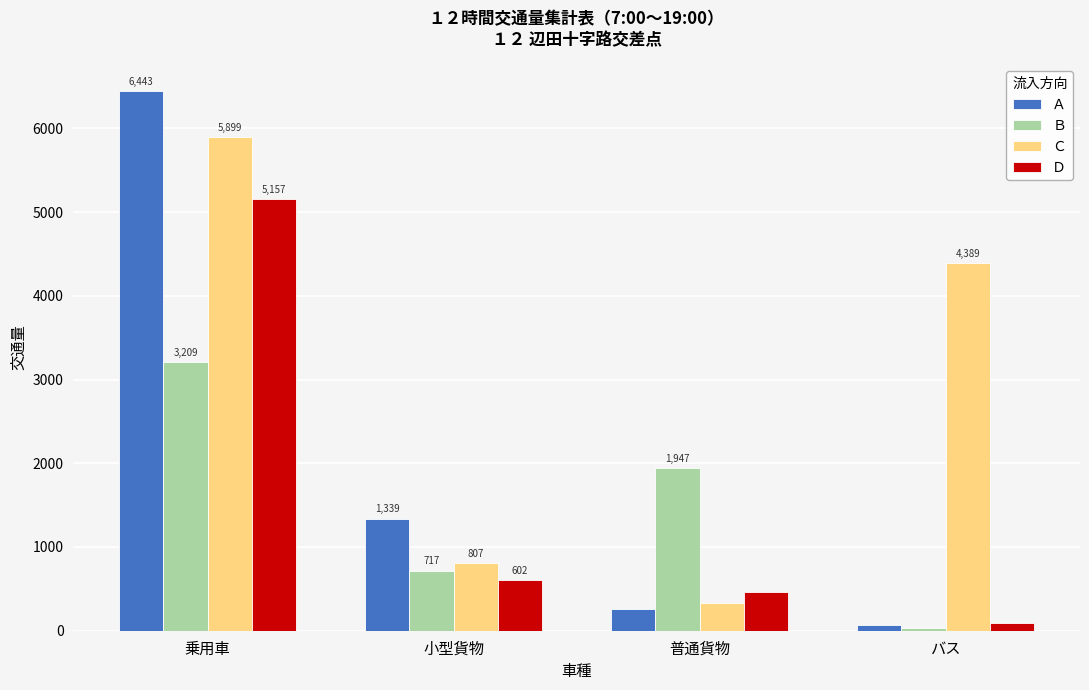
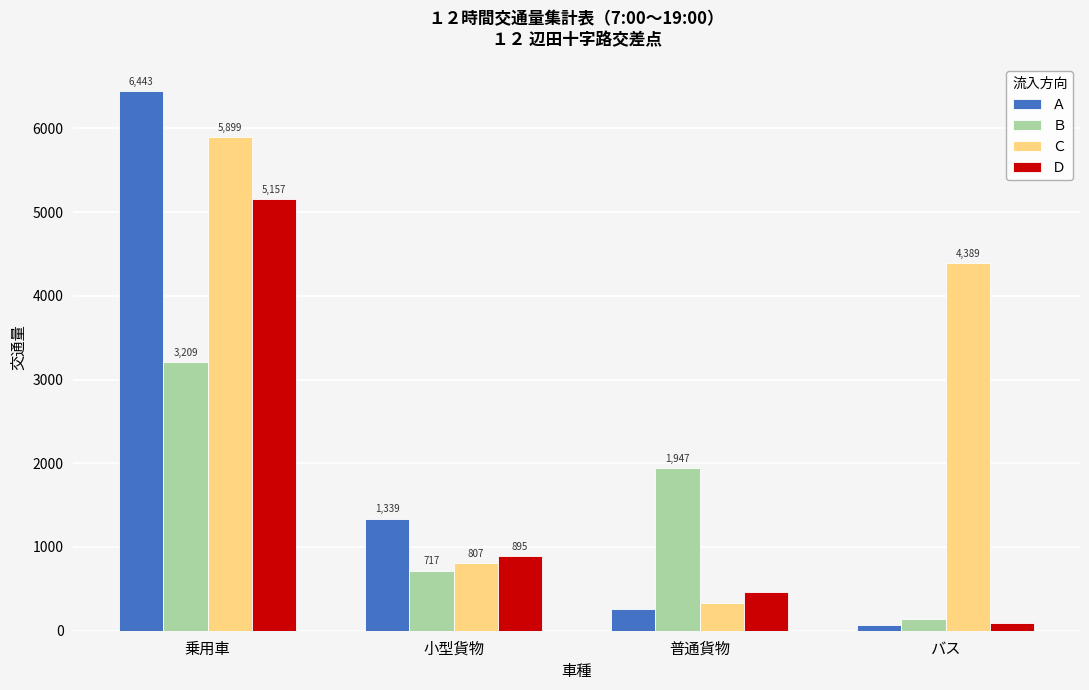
  {
    "Ａ": {
      "乗用車": "6,443",
      "小型貨物": "1,339"
    },
    "Ｂ": {
-     "バス": "0"
+     "バス": "100"
    },
    "Ｃ": {
      "乗用車": "5,899",
      "小型貨物": "807",
      "バス": "4,389"
    },
    "Ｄ": {
      "乗用車": "5,157",
-     "小型貨物": "602"
+     "小型貨物": "895"
    }
  }
